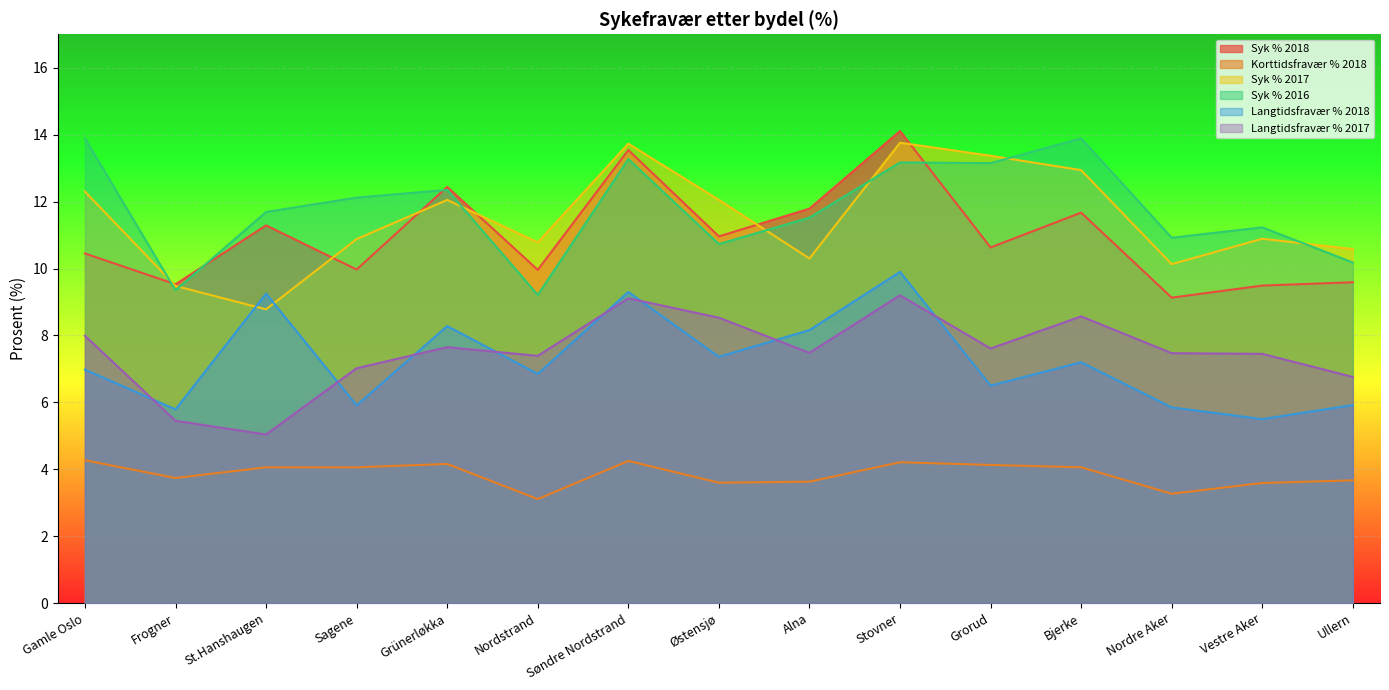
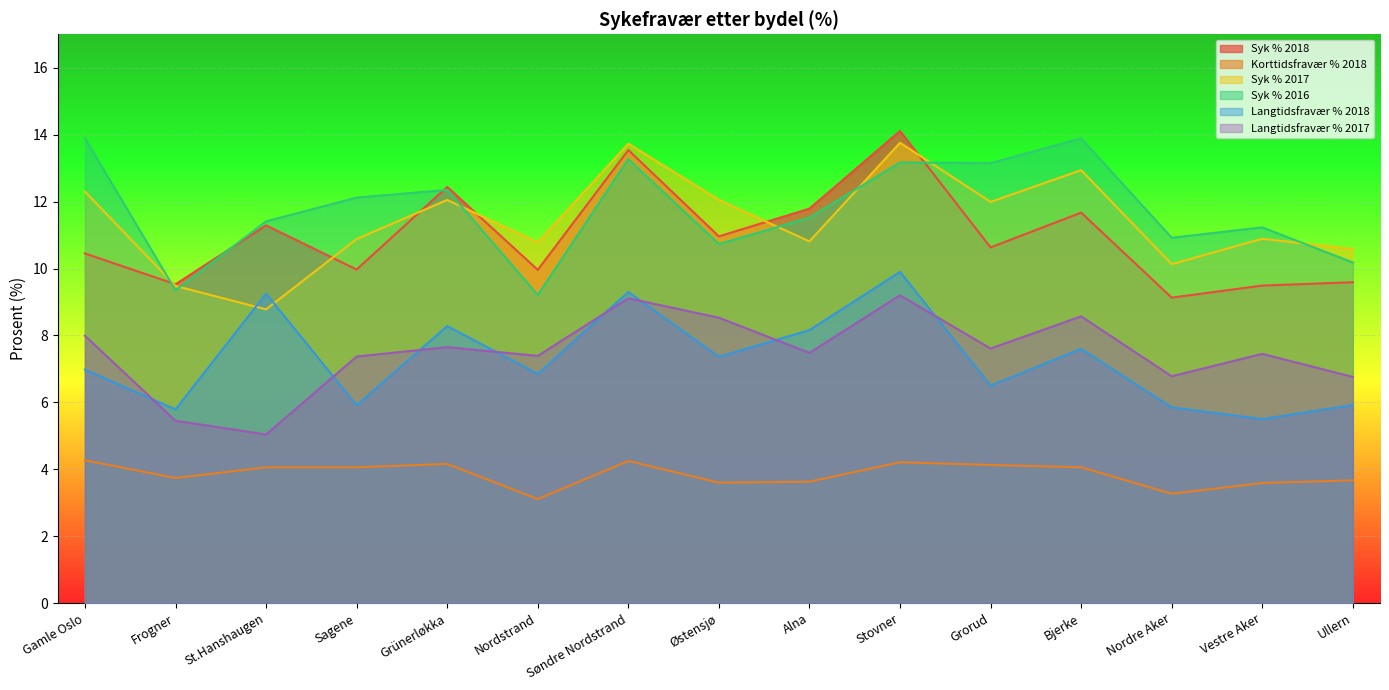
  {
    "Syk % 2017": {
      "Gamle Oslo": 12.3,
      "St.Hanshaugen": 8.8,
      "Sagene": 10.9,
      "Grünerløkka": 12.1,
      "Nordstrand": 10.8,
      "Søndre Nordstrand": 13.7,
      "Østensjø": 12.1,
-     "Alna": 10.3,
+     "Alna": 10.8,
      "Stovner": 13.8,
-     "Grorud": 13.4,
+     "Grorud": 12.0,
      "Bjerke": 12.9,
      "Nordre Aker": 10.1,
      "Vestre Aker": 10.9,
      "Ullern": 10.6
    },
    "Syk % 2016": {
      "Gamle Oslo": 13.9,
      "Frogner": 9.4,
-     "St.Hanshaugen": 11.7,
+     "St.Hanshaugen": 11.4,
      "Sagene": 12.1,
      "Grünerløkka": 12.4,
      "Nordstrand": 9.2,
      "Søndre Nordstrand": 13.3,
      "Østensjø": 10.7,
      "Alna": 11.5,
      "Stovner": 13.2,
      "Grorud": 13.2,
      "Bjerke": 13.9,
      "Nordre Aker": 10.9,
      "Vestre Aker": 11.2,
      "Ullern": 10.2
    },
    "Langtidsfravær % 2018": {
      "Gamle Oslo": 7.0,
      "Frogner": 5.8,
      "St.Hanshaugen": 9.3,
      "Sagene": 5.9,
      "Grünerløkka": 8.3,
      "Nordstrand": 6.9,
      "Søndre Nordstrand": 9.3,
      "Østensjø": 7.4,
      "Alna": 8.2,
      "Stovner": 9.9,
      "Grorud": 6.5,
-     "Bjerke": 7.2,
+     "Bjerke": 7.6,
      "Nordre Aker": 5.9,
      "Vestre Aker": 5.5,
      "Ullern": 5.9
    },
    "Langtidsfravær % 2017": {
      "Gamle Oslo": 8.0,
      "Frogner": 5.5,
      "St.Hanshaugen": 5.0,
-     "Sagene": 7.0,
+     "Sagene": 7.4,
      "Grünerløkka": 7.7,
      "Nordstrand": 7.4,
      "Søndre Nordstrand": 9.1,
      "Østensjø": 8.5,
      "Alna": 7.5,
      "Stovner": 9.2,
      "Grorud": 7.6,
      "Bjerke": 8.6,
-     "Nordre Aker": 7.5,
+     "Nordre Aker": 6.8,
      "Vestre Aker": 7.5,
      "Ullern": 6.8
    }
  }
